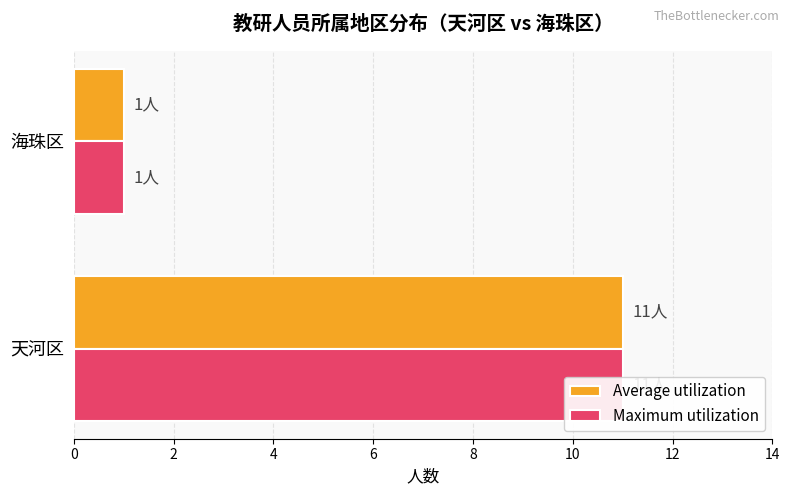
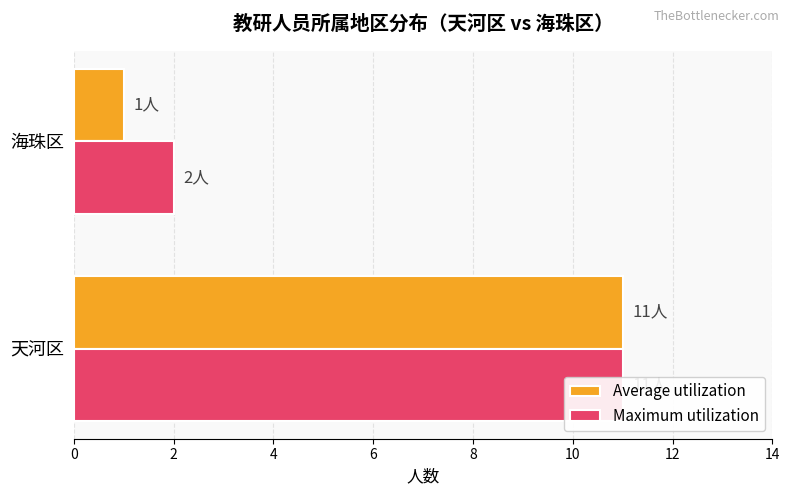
  {
    "Average utilization": {
      "海珠区": "1人",
      "天河区": "11人"
    },
    "Maximum utilization": {
-     "海珠区": "1人"
+     "海珠区": "2人"
    }
  }
